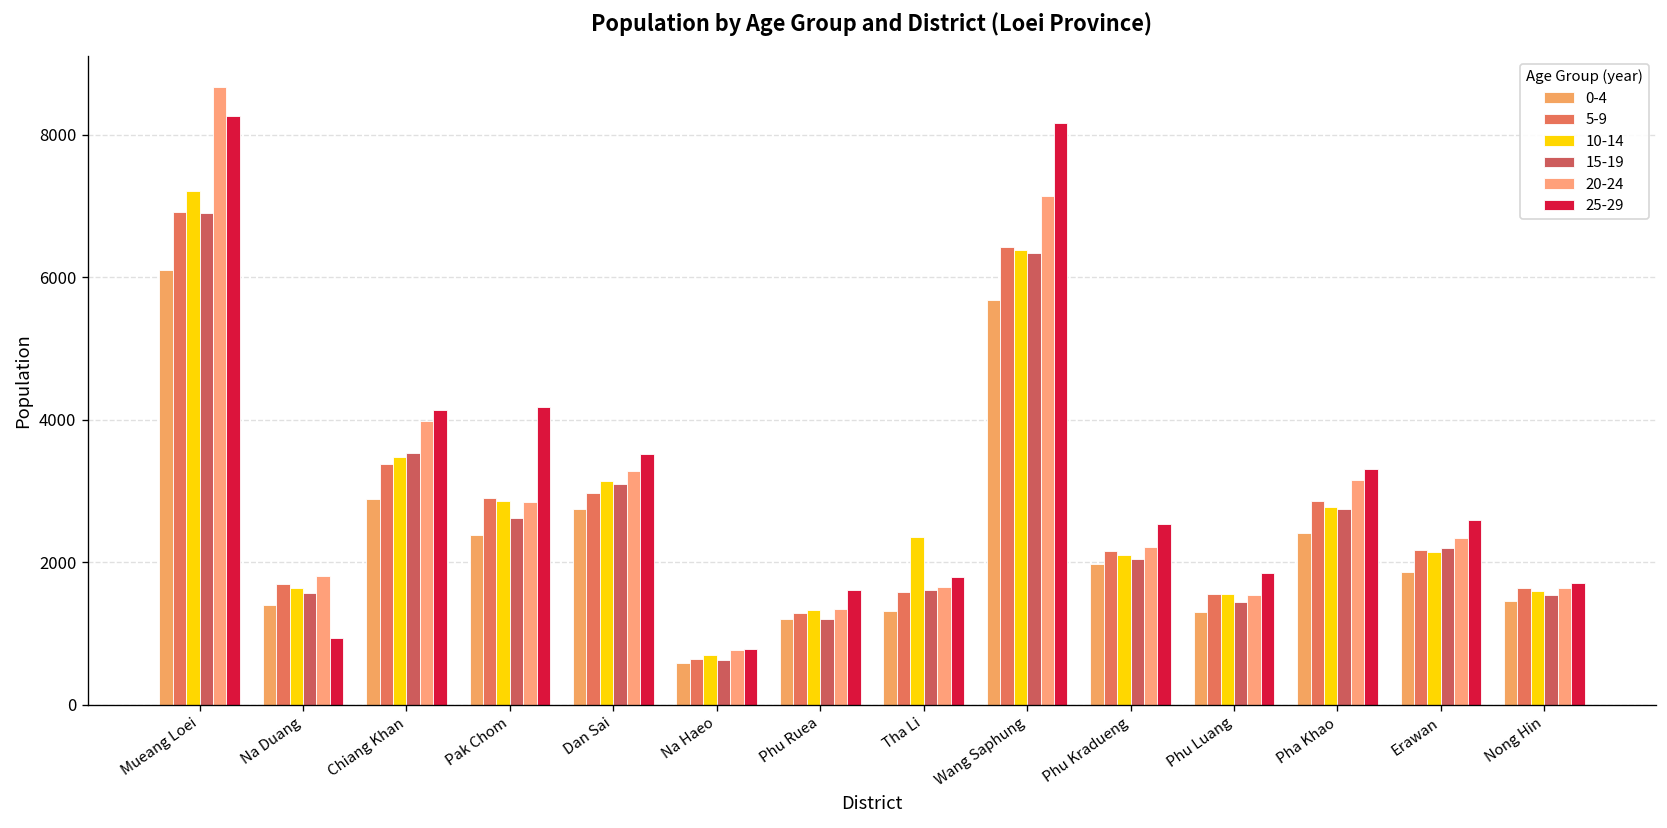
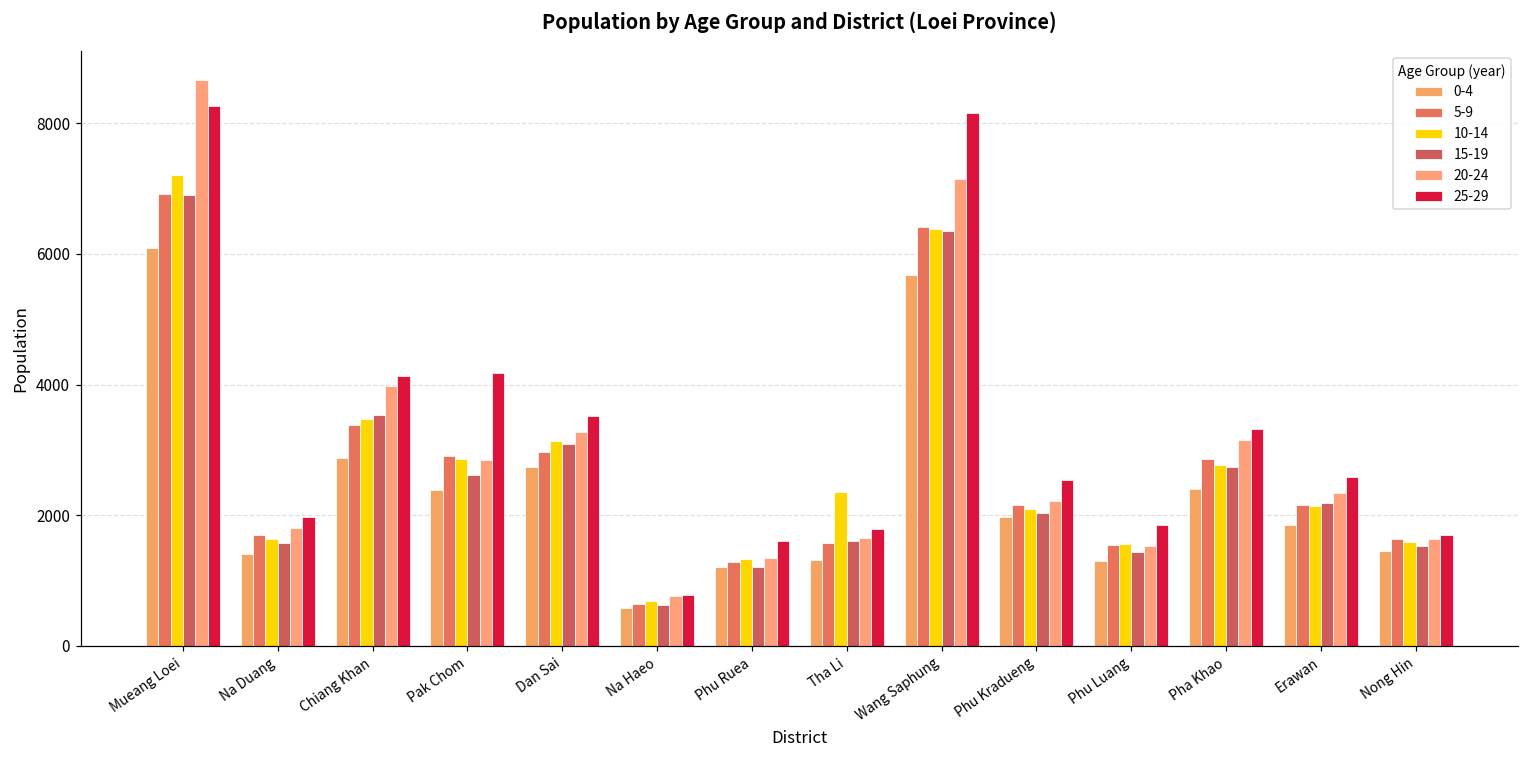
  {
    "10-14": {
      "Mueang Loei": 7200,
      "Na Duang": 1600,
      "Chiang Khan": 3500,
      "Pak Chom": 2900,
      "Dan Sai": 3100,
      "Na Haeo": 700,
      "Phu Ruea": 1300,
      "Tha Li": 2400,
      "Wang Saphung": 6400,
      "Phu Kradueng": 2100,
      "Phu Luang": 1600,
      "Pha Khao": 2800,
      "Erawan": 2100,
      "Nong Hin": 1600
    },
    "25-29": {
      "Mueang Loei": 8300,
-     "Na Duang": 900,
+     "Na Duang": 2000,
      "Chiang Khan": 4100,
      "Pak Chom": 4200,
      "Dan Sai": 3500,
      "Na Haeo": 800,
      "Phu Ruea": 1600,
      "Tha Li": 1800,
      "Wang Saphung": 8200,
      "Phu Kradueng": 2500,
      "Phu Luang": 1900,
      "Pha Khao": 3300,
      "Erawan": 2600,
      "Nong Hin": 1700
    }
  }
